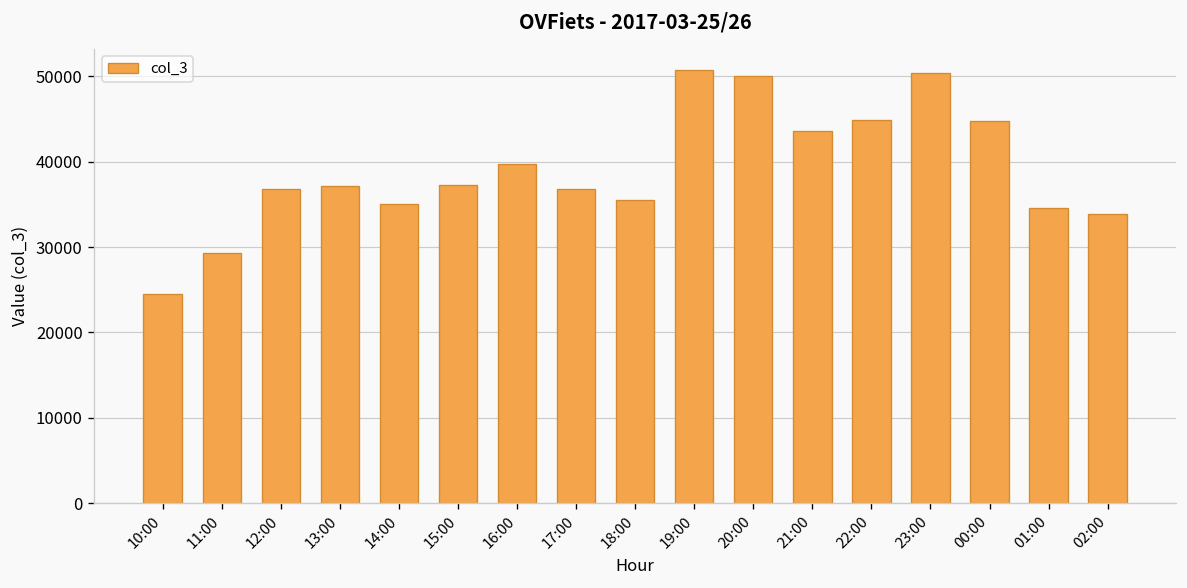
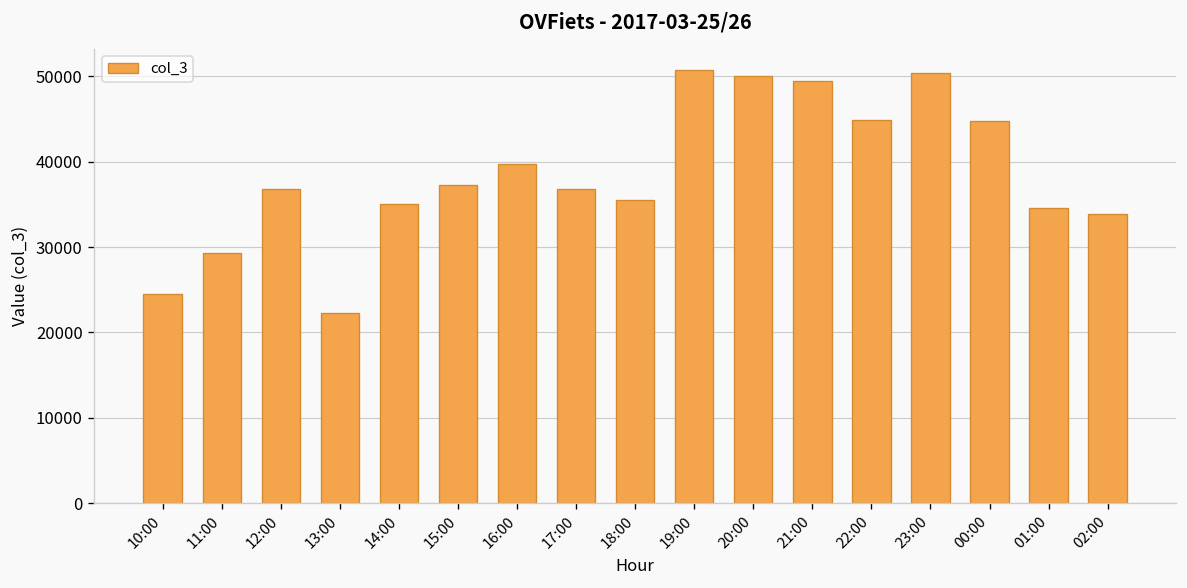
  {
    "10:00": 24000,
    "11:00": 29000,
    "12:00": 37000,
-   "13:00": 37000,
+   "13:00": 22000,
    "14:00": 35000,
    "15:00": 37000,
    "16:00": 40000,
    "17:00": 37000,
    "18:00": 36000,
    "19:00": 51000,
    "20:00": 50000,
-   "21:00": 44000,
+   "21:00": 49000,
    "22:00": 45000,
    "23:00": 50000,
    "00:00": 45000,
    "01:00": 35000,
    "02:00": 34000
  }
